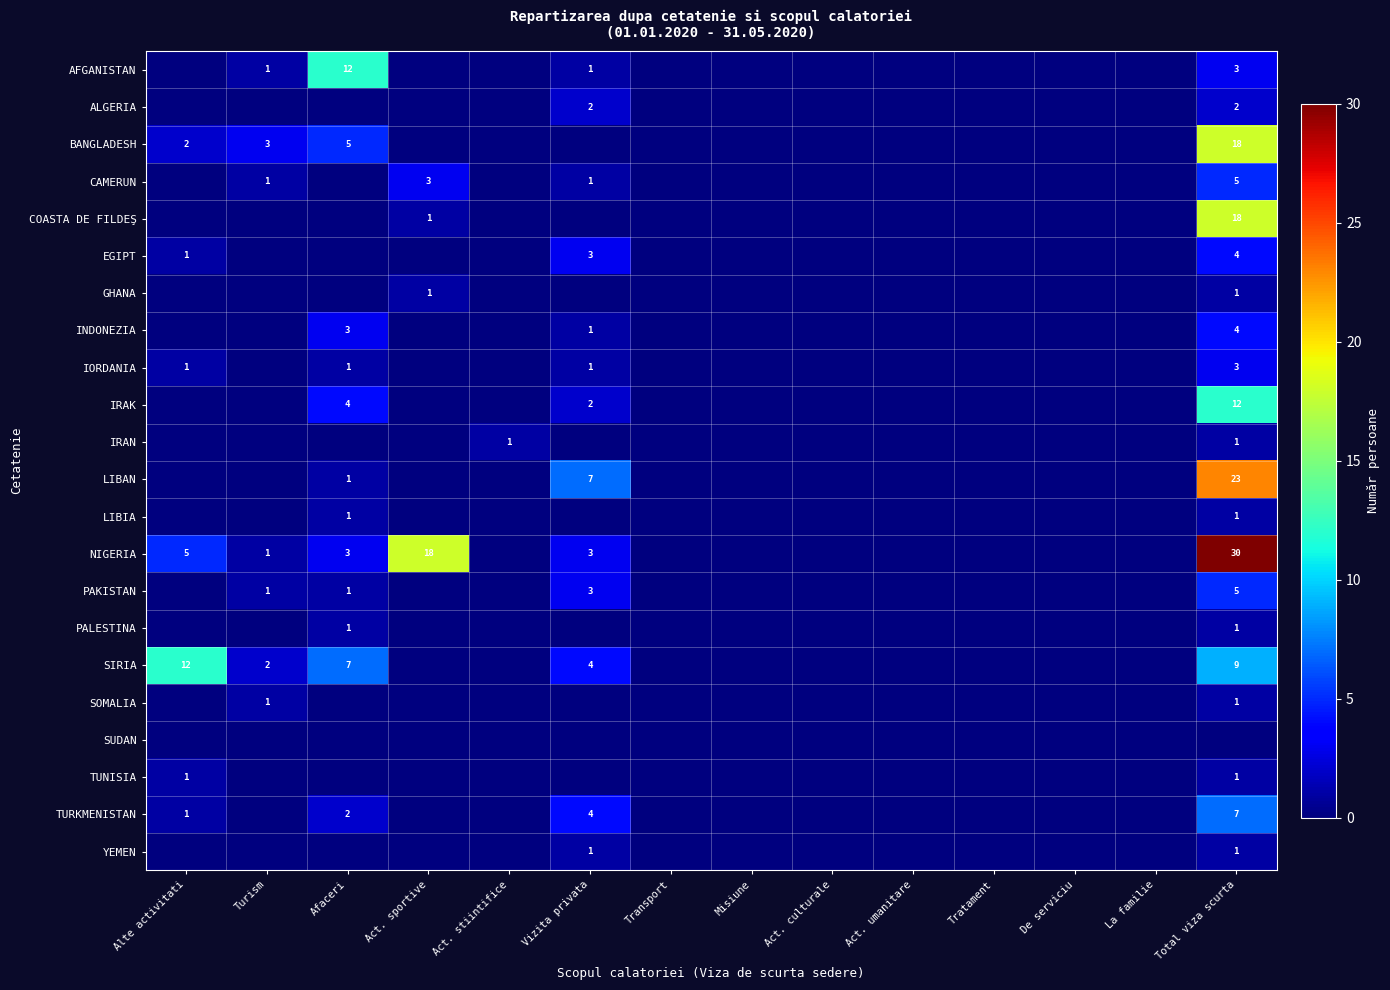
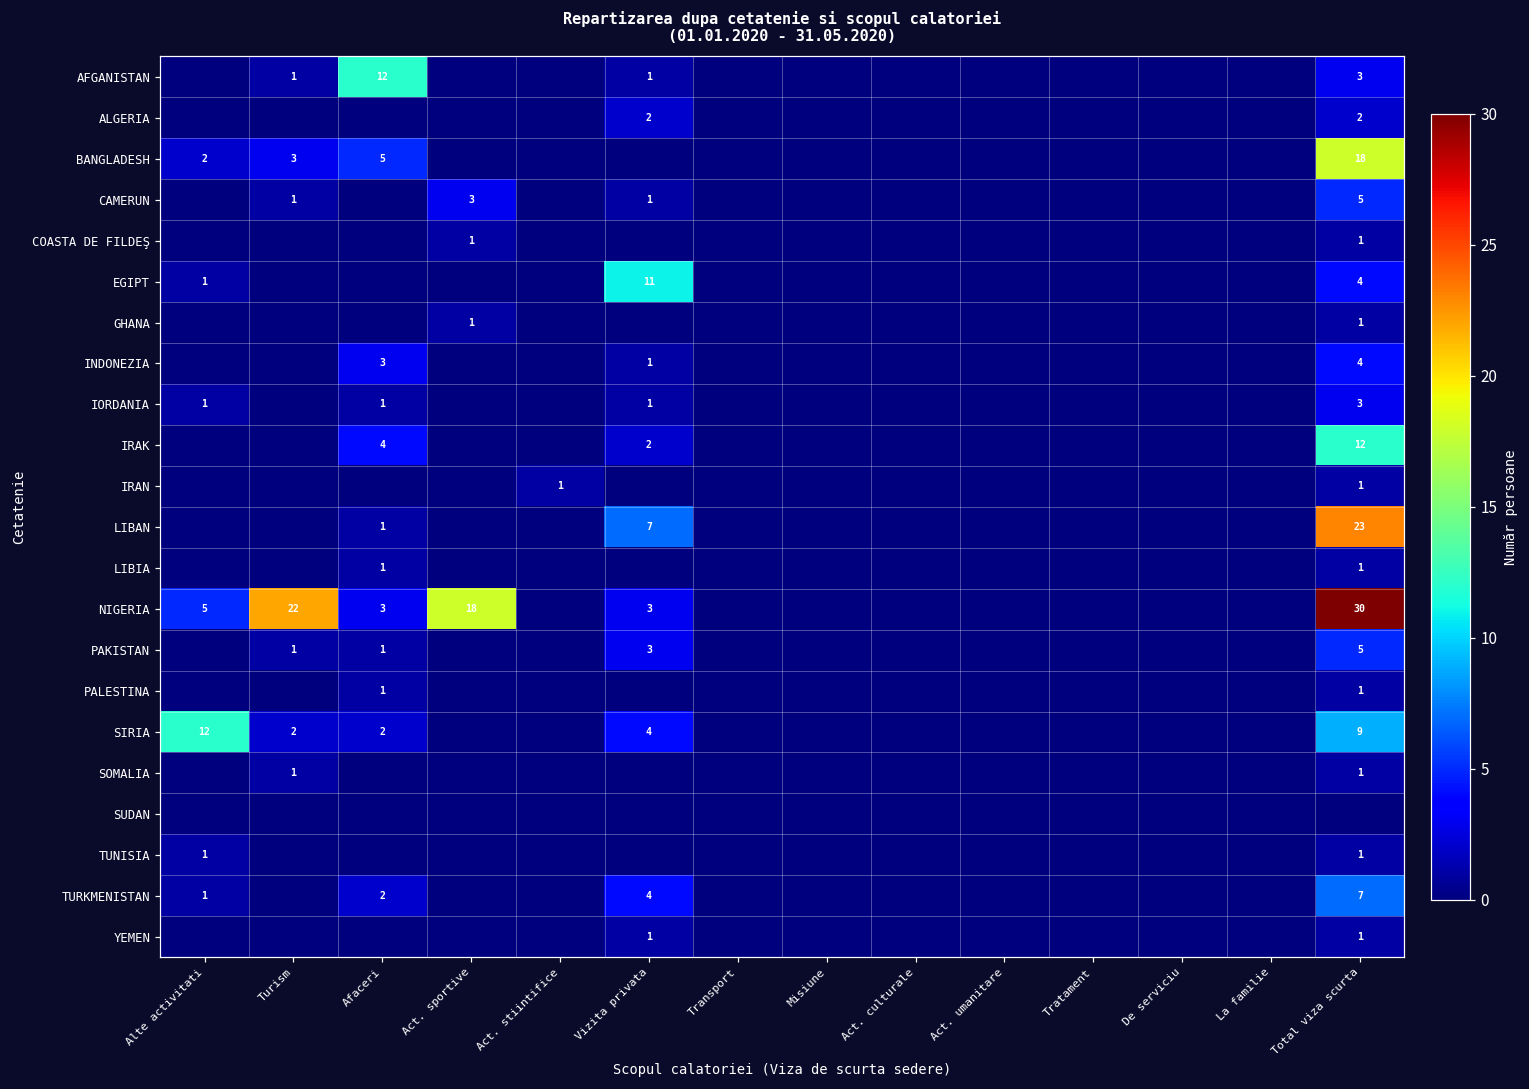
  {
    "AFGANISTAN": {
      "Turism": 1,
      "Afaceri": 12,
      "Vizita privata": 1,
      "Total viza scurta": 3
    },
    "ALGERIA": {
      "Vizita privata": 2,
      "Total viza scurta": 2
    },
    "BANGLADESH": {
      "Alte activitati": 2,
      "Turism": 3,
      "Afaceri": 5,
      "Total viza scurta": 18
    },
    "CAMERUN": {
      "Turism": 1,
      "Act. sportive": 3,
      "Vizita privata": 1,
      "Total viza scurta": 5
    },
    "COASTA DE FILDEŞ": {
      "Act. sportive": 1,
-     "Total viza scurta": 18
+     "Total viza scurta": 1
    },
    "EGIPT": {
      "Alte activitati": 1,
-     "Vizita privata": 3,
+     "Vizita privata": 11,
      "Total viza scurta": 4
    },
    "GHANA": {
      "Act. sportive": 1,
      "Total viza scurta": 1
    },
    "INDONEZIA": {
      "Afaceri": 3,
      "Vizita privata": 1,
      "Total viza scurta": 4
    },
    "IORDANIA": {
      "Alte activitati": 1,
      "Afaceri": 1,
      "Vizita privata": 1,
      "Total viza scurta": 3
    },
    "IRAK": {
      "Afaceri": 4,
      "Vizita privata": 2,
      "Total viza scurta": 12
    },
    "IRAN": {
      "Act. stiintifice": 1,
      "Total viza scurta": 1
    },
    "LIBAN": {
      "Afaceri": 1,
      "Vizita privata": 7,
      "Total viza scurta": 23
    },
    "LIBIA": {
      "Afaceri": 1,
      "Total viza scurta": 1
    },
    "NIGERIA": {
      "Alte activitati": 5,
-     "Turism": 1,
+     "Turism": 22,
      "Afaceri": 3,
      "Act. sportive": 18,
      "Vizita privata": 3,
      "Total viza scurta": 30
    },
    "PAKISTAN": {
      "Turism": 1,
      "Afaceri": 1,
      "Vizita privata": 3,
      "Total viza scurta": 5
    },
    "PALESTINA": {
      "Afaceri": 1,
      "Total viza scurta": 1
    },
    "SIRIA": {
      "Alte activitati": 12,
      "Turism": 2,
-     "Afaceri": 7,
+     "Afaceri": 2,
      "Vizita privata": 4,
      "Total viza scurta": 9
    },
    "SOMALIA": {
      "Turism": 1,
      "Total viza scurta": 1
    },
    "TUNISIA": {
      "Alte activitati": 1,
      "Total viza scurta": 1
    },
    "TURKMENISTAN": {
      "Alte activitati": 1,
      "Afaceri": 2,
      "Vizita privata": 4,
      "Total viza scurta": 7
    },
    "YEMEN": {
      "Vizita privata": 1,
      "Total viza scurta": 1
    }
  }
